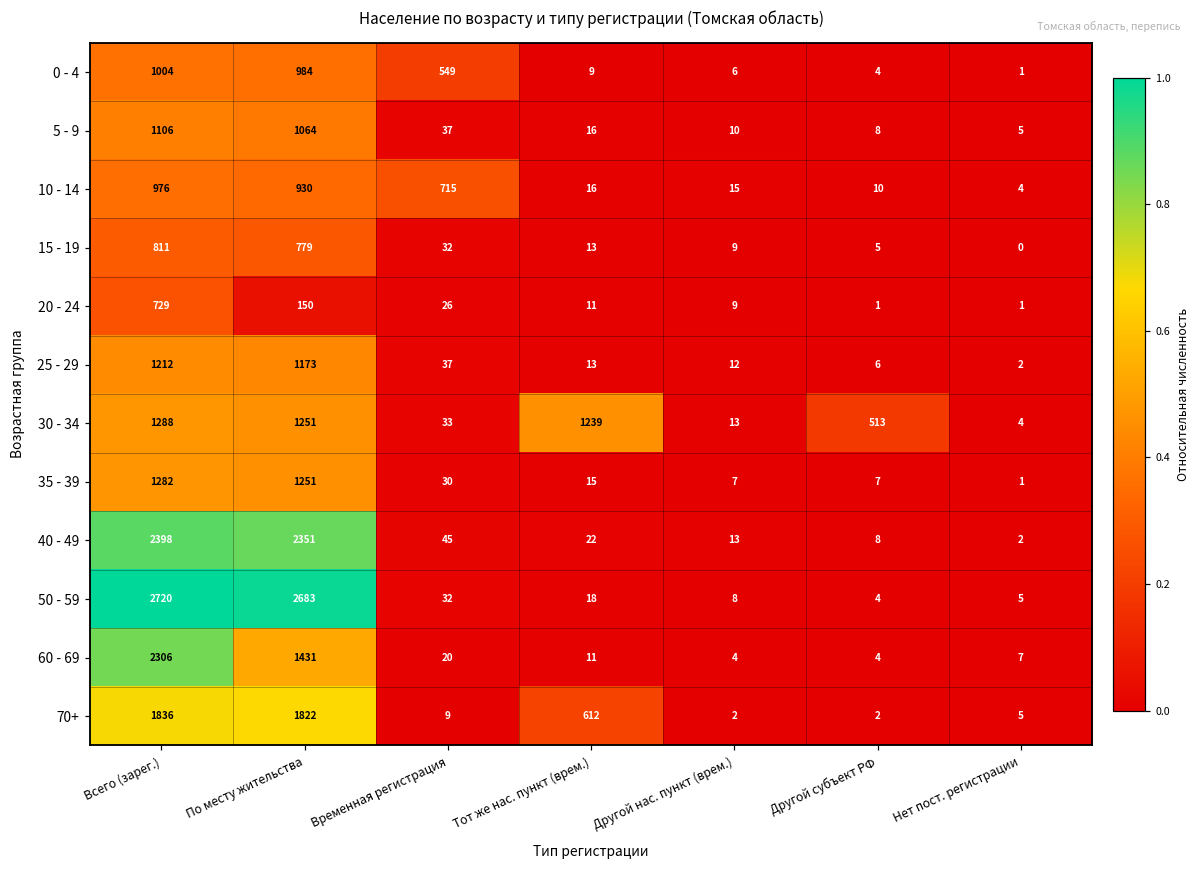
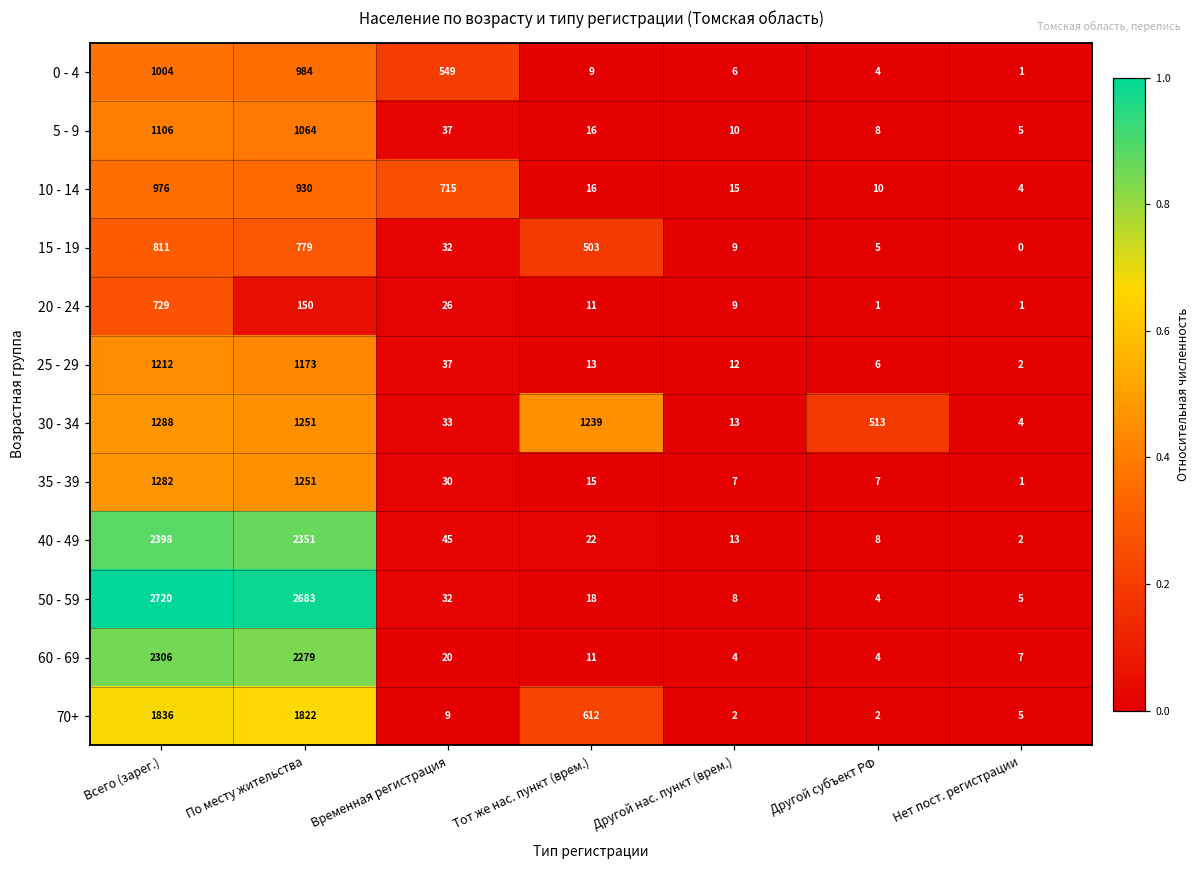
  {
    "0 - 4": {
      "Всего (зарег.)": 1004,
      "По месту жительства": 984,
      "Временная регистрация": 549,
      "Тот же нас. пункт (врем.)": 9,
      "Другой нас. пункт (врем.)": 6,
      "Другой субъект РФ": 4,
      "Нет пост. регистрации": 1
    },
    "5 - 9": {
      "Всего (зарег.)": 1106,
      "По месту жительства": 1064,
      "Временная регистрация": 37,
      "Тот же нас. пункт (врем.)": 16,
      "Другой нас. пункт (врем.)": 10,
      "Другой субъект РФ": 8,
      "Нет пост. регистрации": 5
    },
    "10 - 14": {
      "Всего (зарег.)": 976,
      "По месту жительства": 930,
      "Временная регистрация": 715,
      "Тот же нас. пункт (врем.)": 16,
      "Другой нас. пункт (врем.)": 15,
      "Другой субъект РФ": 10,
      "Нет пост. регистрации": 4
    },
    "15 - 19": {
      "Всего (зарег.)": 811,
      "По месту жительства": 779,
      "Временная регистрация": 32,
-     "Тот же нас. пункт (врем.)": 13,
+     "Тот же нас. пункт (врем.)": 503,
      "Другой нас. пункт (врем.)": 9,
      "Другой субъект РФ": 5,
      "Нет пост. регистрации": 0
    },
    "20 - 24": {
      "Всего (зарег.)": 729,
      "По месту жительства": 150,
      "Временная регистрация": 26,
      "Тот же нас. пункт (врем.)": 11,
      "Другой нас. пункт (врем.)": 9,
      "Другой субъект РФ": 1,
      "Нет пост. регистрации": 1
    },
    "25 - 29": {
      "Всего (зарег.)": 1212,
      "По месту жительства": 1173,
      "Временная регистрация": 37,
      "Тот же нас. пункт (врем.)": 13,
      "Другой нас. пункт (врем.)": 12,
      "Другой субъект РФ": 6,
      "Нет пост. регистрации": 2
    },
    "30 - 34": {
      "Всего (зарег.)": 1288,
      "По месту жительства": 1251,
      "Временная регистрация": 33,
      "Тот же нас. пункт (врем.)": 1239,
      "Другой нас. пункт (врем.)": 13,
      "Другой субъект РФ": 513,
      "Нет пост. регистрации": 4
    },
    "35 - 39": {
      "Всего (зарег.)": 1282,
      "По месту жительства": 1251,
      "Временная регистрация": 30,
      "Тот же нас. пункт (врем.)": 15,
      "Другой нас. пункт (врем.)": 7,
      "Другой субъект РФ": 7,
      "Нет пост. регистрации": 1
    },
    "40 - 49": {
      "Всего (зарег.)": 2398,
      "По месту жительства": 2351,
      "Временная регистрация": 45,
      "Тот же нас. пункт (врем.)": 22,
      "Другой нас. пункт (врем.)": 13,
      "Другой субъект РФ": 8,
      "Нет пост. регистрации": 2
    },
    "50 - 59": {
      "Всего (зарег.)": 2720,
      "По месту жительства": 2683,
      "Временная регистрация": 32,
      "Тот же нас. пункт (врем.)": 18,
      "Другой нас. пункт (врем.)": 8,
      "Другой субъект РФ": 4,
      "Нет пост. регистрации": 5
    },
    "60 - 69": {
      "Всего (зарег.)": 2306,
-     "По месту жительства": 1431,
+     "По месту жительства": 2279,
      "Временная регистрация": 20,
      "Тот же нас. пункт (врем.)": 11,
      "Другой нас. пункт (врем.)": 4,
      "Другой субъект РФ": 4,
      "Нет пост. регистрации": 7
    },
    "70+": {
      "Всего (зарег.)": 1836,
      "По месту жительства": 1822,
      "Временная регистрация": 9,
      "Тот же нас. пункт (врем.)": 612,
      "Другой нас. пункт (врем.)": 2,
      "Другой субъект РФ": 2,
      "Нет пост. регистрации": 5
    }
  }
